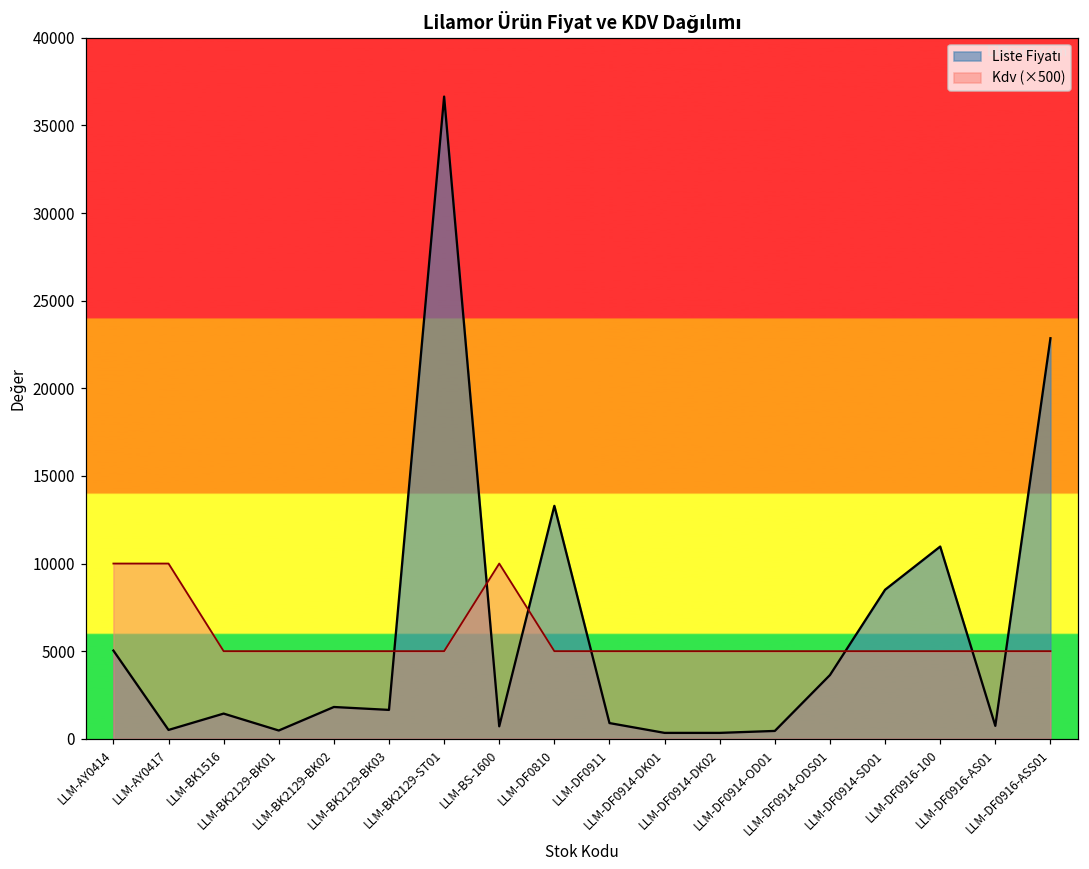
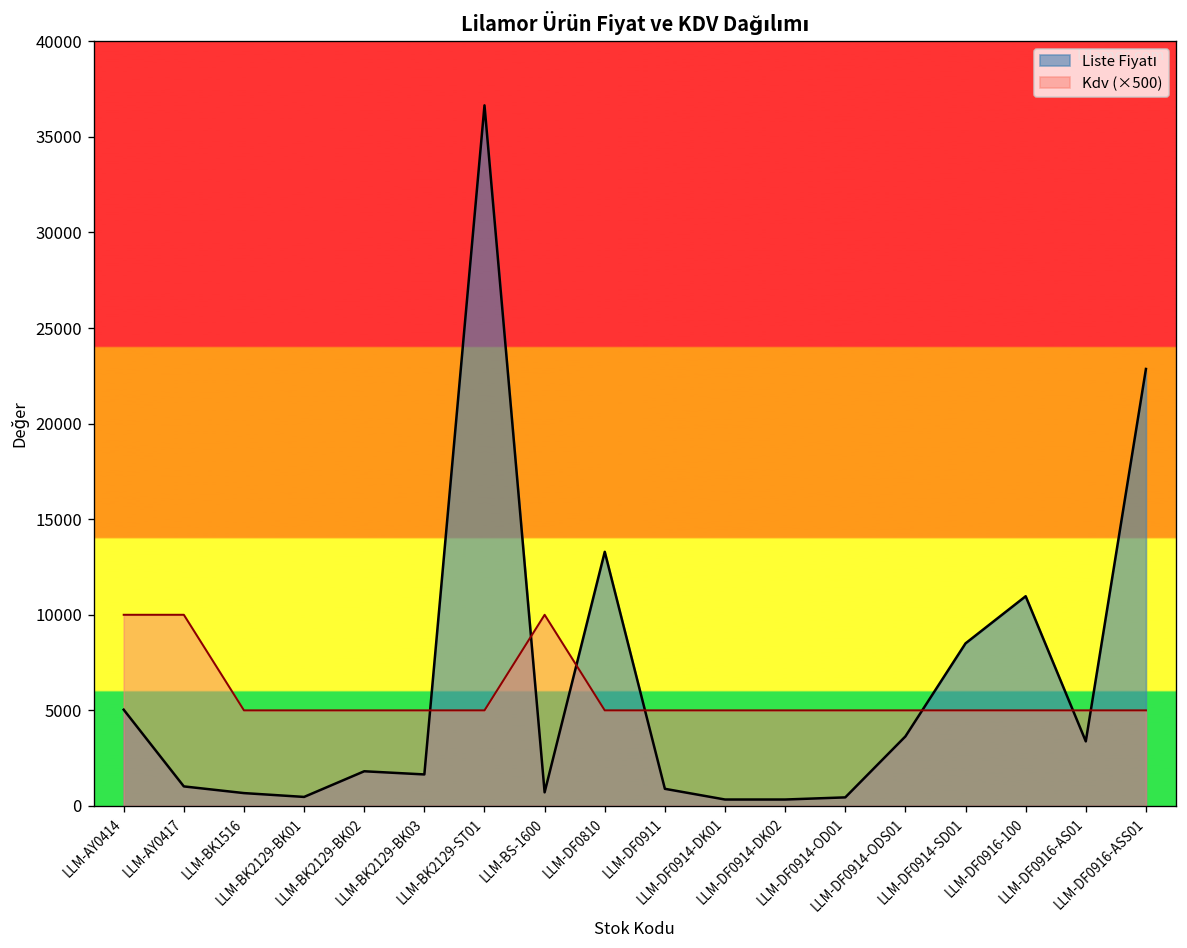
  {
    "Liste Fiyatı": {
      "LLM-AY0414": 5000,
-     "LLM-AY0417": 500,
-     "LLM-BK1516": 1400,
+     "LLM-AY0417": 1000,
+     "LLM-BK1516": 700,
      "LLM-BK2129-BK01": 500,
      "LLM-BK2129-BK02": 1800,
      "LLM-BK2129-BK03": 1600,
      "LLM-BK2129-ST01": 36600,
      "LLM-BS-1600": 700,
      "LLM-DF0810": 13300,
      "LLM-DF0911": 900,
      "LLM-DF0914-DK01": 300,
      "LLM-DF0914-DK02": 300,
      "LLM-DF0914-OD01": 400,
      "LLM-DF0914-ODS01": 3600,
      "LLM-DF0914-SD01": 8500,
      "LLM-DF0916-100": 11000,
-     "LLM-DF0916-AS01": 700,
+     "LLM-DF0916-AS01": 3400,
      "LLM-DF0916-ASS01": 22900
    },
    "Kdv (×500)": {
      "LLM-AY0414": 10000,
      "LLM-AY0417": 10000,
      "LLM-BK1516": 5000,
      "LLM-BK2129-BK01": 5000,
      "LLM-BK2129-BK02": 5000,
      "LLM-BK2129-BK03": 5000,
      "LLM-BK2129-ST01": 5000,
      "LLM-BS-1600": 10000,
      "LLM-DF0810": 5000,
      "LLM-DF0911": 5000,
      "LLM-DF0914-DK01": 5000,
      "LLM-DF0914-DK02": 5000,
      "LLM-DF0914-OD01": 5000,
      "LLM-DF0914-ODS01": 5000,
      "LLM-DF0914-SD01": 5000,
      "LLM-DF0916-100": 5000,
      "LLM-DF0916-AS01": 5000,
      "LLM-DF0916-ASS01": 5000
    }
  }
